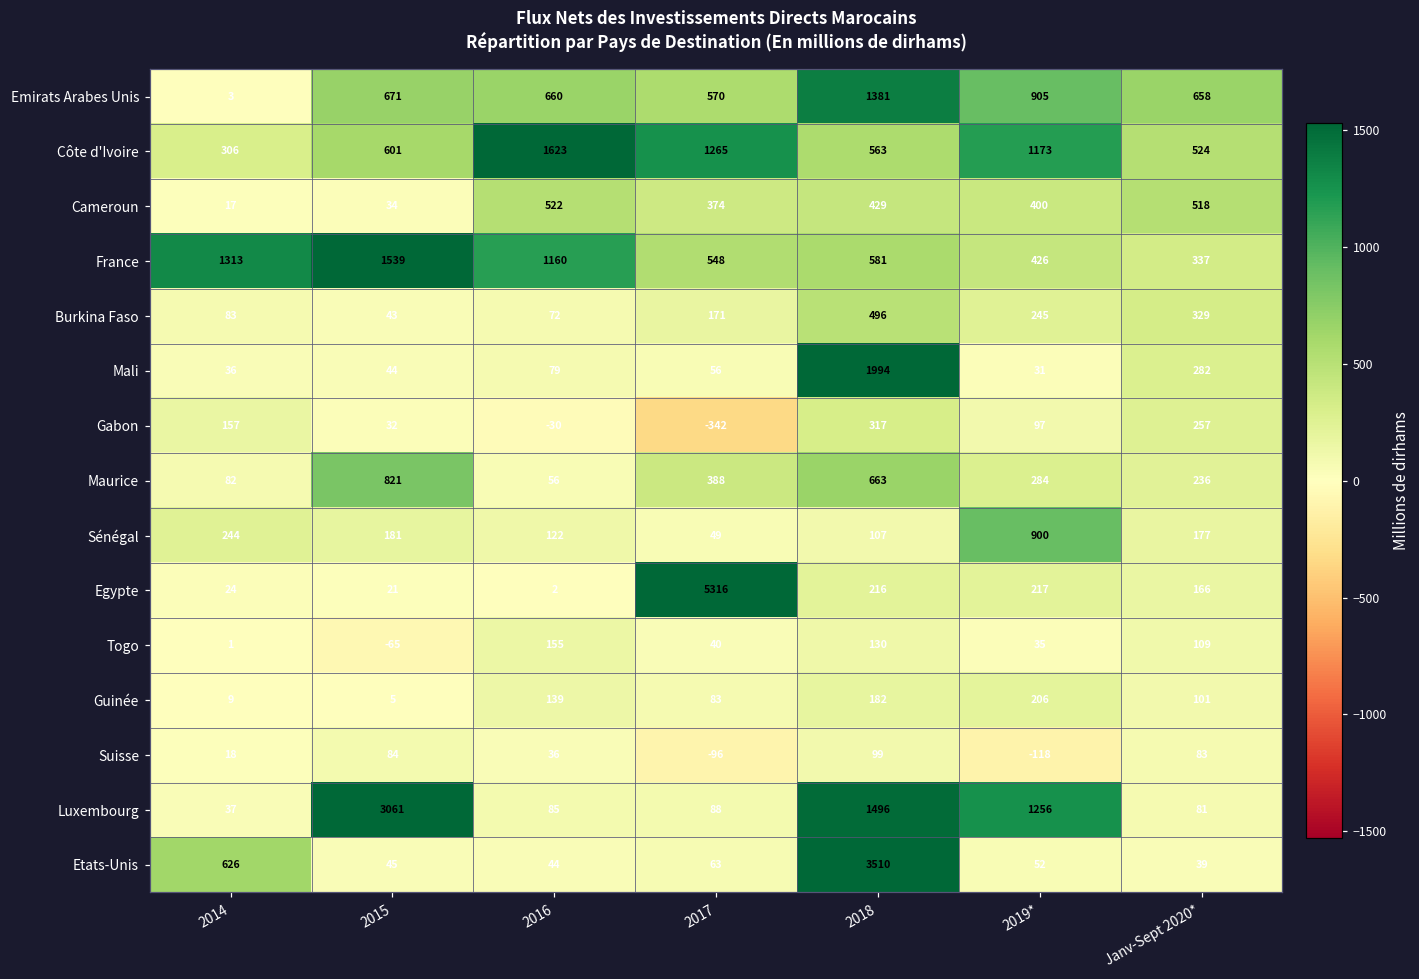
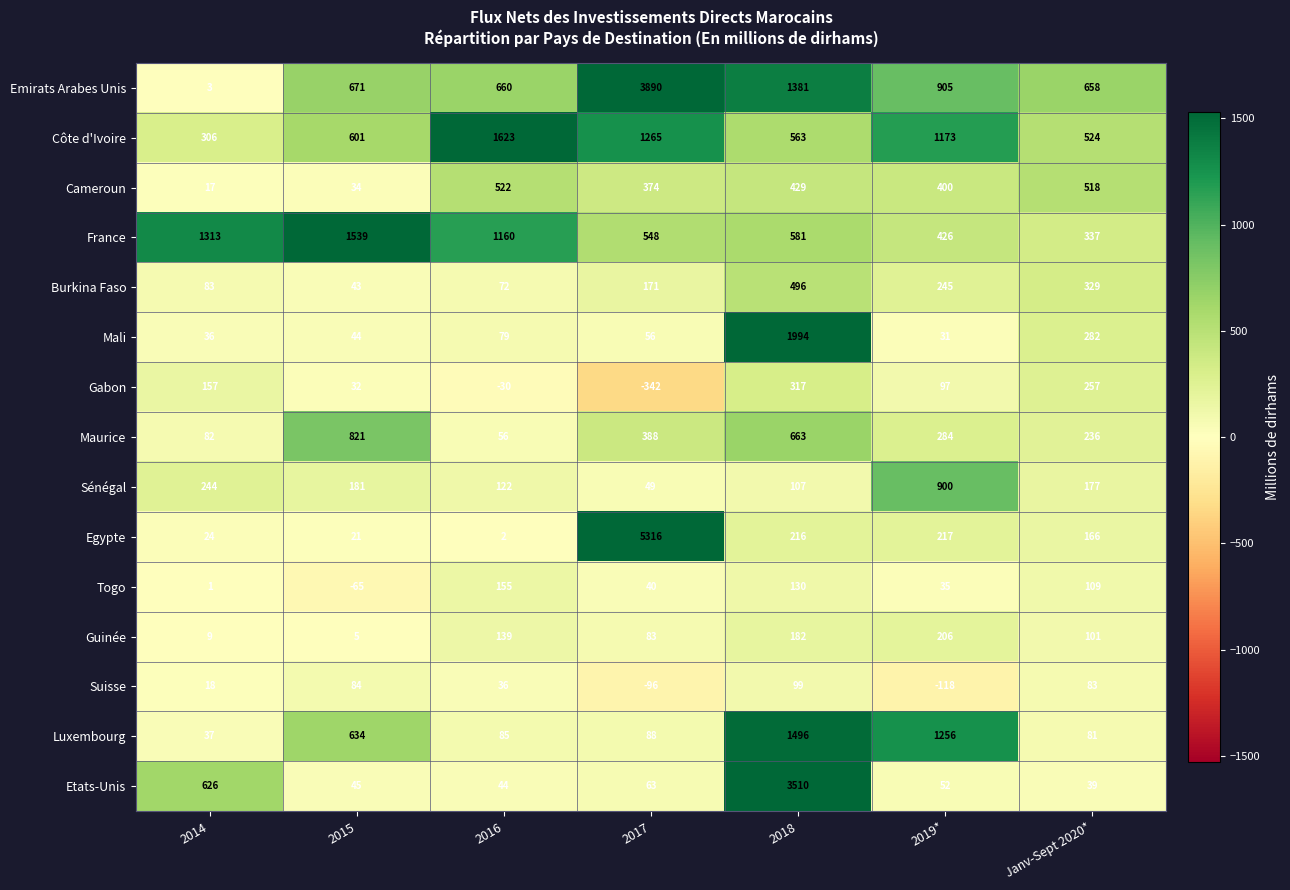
  {
    "Emirats Arabes Unis": {
      "2014": 3,
      "2015": 671,
      "2016": 660,
-     "2017": 570,
+     "2017": 3890,
      "2018": 1381,
      "2019*": 905,
      "Janv-Sept 2020*": 658
    },
    "Côte d'Ivoire": {
      "2014": 306,
      "2015": 601,
      "2016": 1623,
      "2017": 1265,
      "2018": 563,
      "2019*": 1173,
      "Janv-Sept 2020*": 524
    },
    "Cameroun": {
      "2014": 17,
      "2015": 34,
      "2016": 522,
      "2017": 374,
      "2018": 429,
      "2019*": 400,
      "Janv-Sept 2020*": 518
    },
    "France": {
      "2014": 1313,
      "2015": 1539,
      "2016": 1160,
      "2017": 548,
      "2018": 581,
      "2019*": 426,
      "Janv-Sept 2020*": 337
    },
    "Burkina Faso": {
      "2014": 83,
      "2015": 43,
      "2016": 72,
      "2017": 171,
      "2018": 496,
      "2019*": 245,
      "Janv-Sept 2020*": 329
    },
    "Mali": {
      "2014": 36,
      "2015": 44,
      "2016": 79,
      "2017": 56,
      "2018": 1994,
      "2019*": 31,
      "Janv-Sept 2020*": 282
    },
    "Gabon": {
      "2014": 157,
      "2015": 32,
      "2016": -30,
      "2017": -342,
      "2018": 317,
      "2019*": 97,
      "Janv-Sept 2020*": 257
    },
    "Maurice": {
      "2014": 82,
      "2015": 821,
      "2016": 56,
      "2017": 388,
      "2018": 663,
      "2019*": 284,
      "Janv-Sept 2020*": 236
    },
    "Sénégal": {
      "2014": 244,
      "2015": 181,
      "2016": 122,
      "2017": 49,
      "2018": 107,
      "2019*": 900,
      "Janv-Sept 2020*": 177
    },
    "Egypte": {
      "2014": 24,
      "2015": 21,
      "2016": 2,
      "2017": 5316,
      "2018": 216,
      "2019*": 217,
      "Janv-Sept 2020*": 166
    },
    "Togo": {
      "2014": 1,
      "2015": -65,
      "2016": 155,
      "2017": 40,
      "2018": 130,
      "2019*": 35,
      "Janv-Sept 2020*": 109
    },
    "Guinée": {
      "2014": 9,
      "2015": 5,
      "2016": 139,
      "2017": 83,
      "2018": 182,
      "2019*": 206,
      "Janv-Sept 2020*": 101
    },
    "Suisse": {
      "2014": 18,
      "2015": 84,
      "2016": 36,
      "2017": -96,
      "2018": 99,
      "2019*": -118,
      "Janv-Sept 2020*": 83
    },
    "Luxembourg": {
      "2014": 37,
-     "2015": 3061,
+     "2015": 634,
      "2016": 85,
      "2017": 88,
      "2018": 1496,
      "2019*": 1256,
      "Janv-Sept 2020*": 81
    },
    "Etats-Unis": {
      "2014": 626,
      "2015": 45,
      "2016": 44,
      "2017": 63,
      "2018": 3510,
      "2019*": 52,
      "Janv-Sept 2020*": 39
    }
  }
